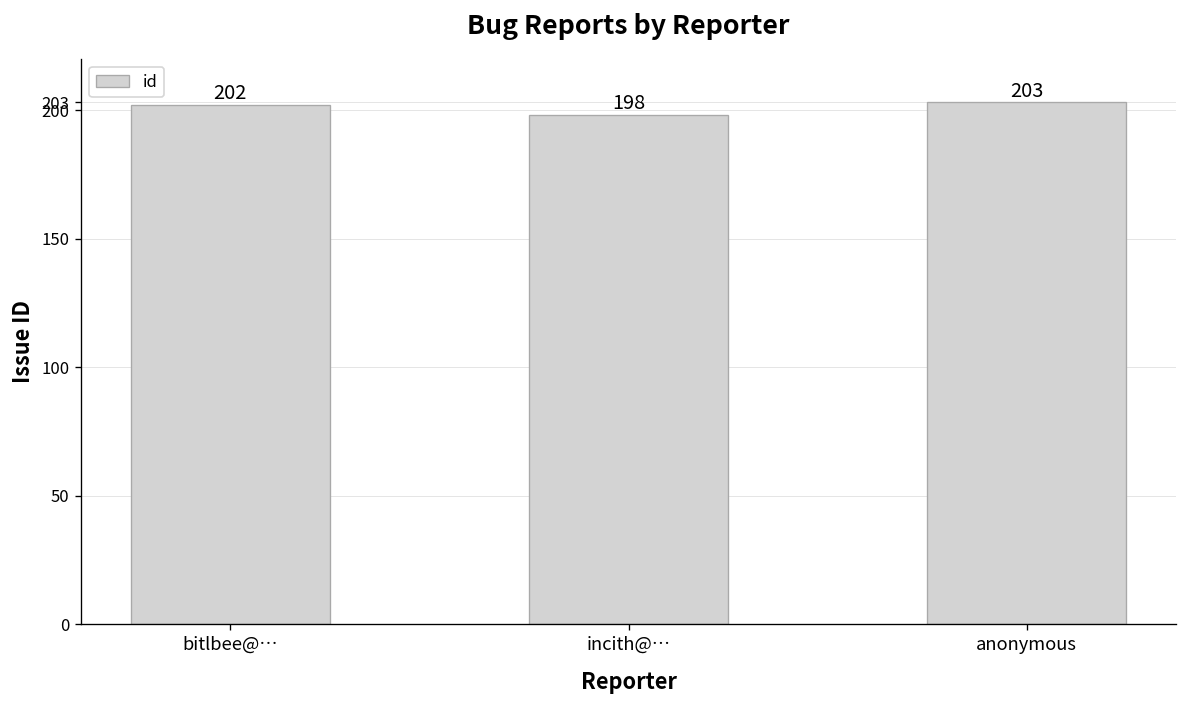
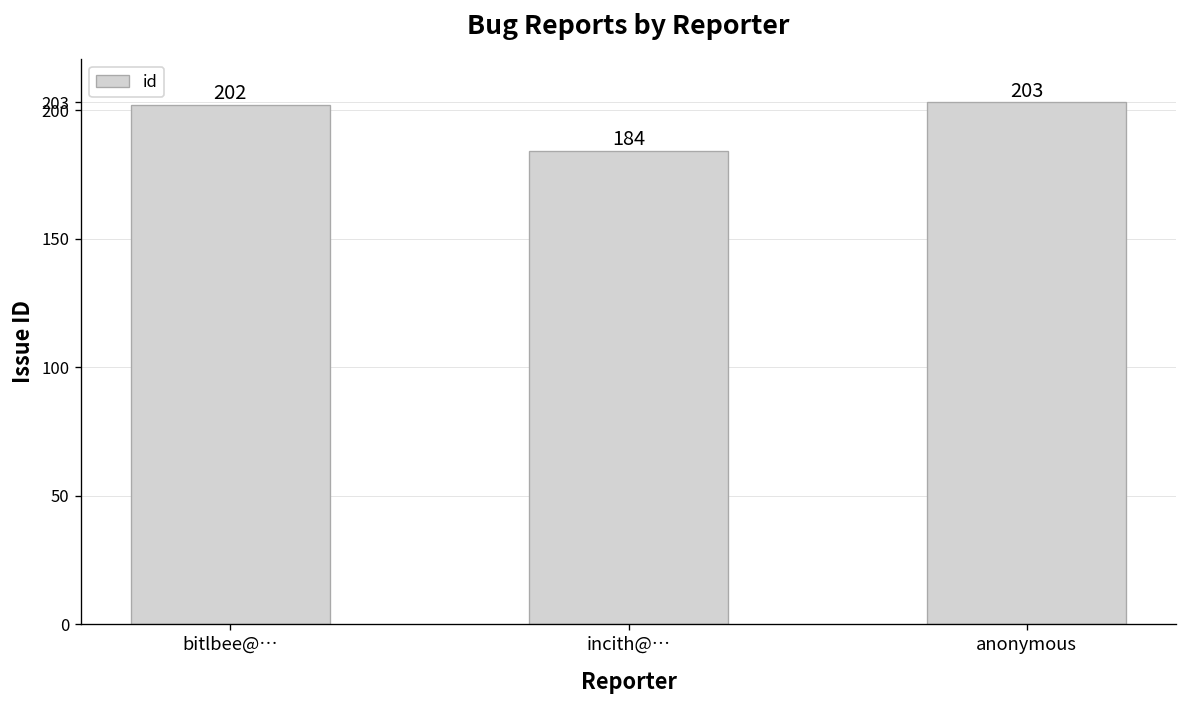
  {
    "bitlbee@…": 202,
-   "incith@…": 198,
+   "incith@…": 184,
    "anonymous": 203
  }
